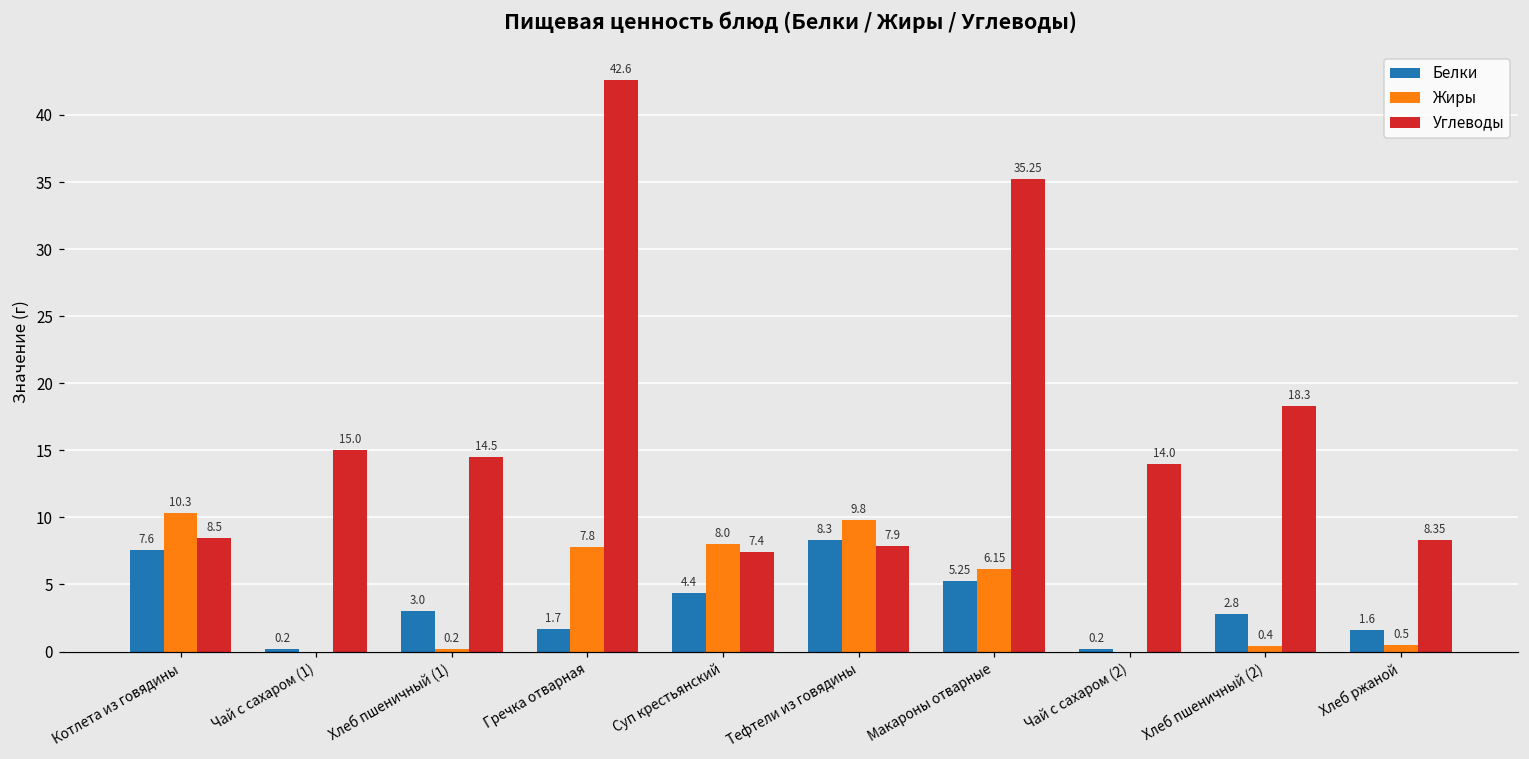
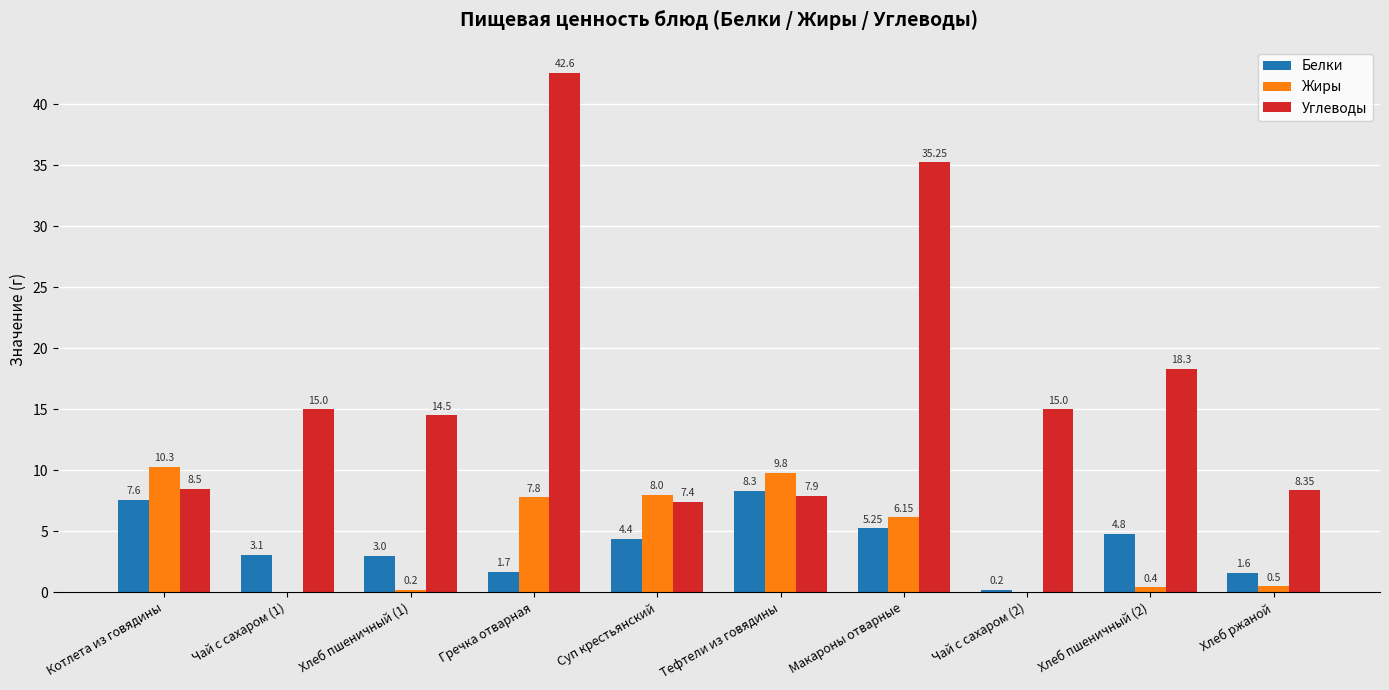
  {
    "Белки": {
      "Котлета из говядины": 7.6,
-     "Чай с сахаром (1)": 0.2,
+     "Чай с сахаром (1)": 3.1,
      "Хлеб пшеничный (1)": 3.0,
      "Гречка отварная": 1.7,
      "Суп крестьянский": 4.4,
      "Тефтели из говядины": 8.3,
      "Макароны отварные": 5.25,
      "Чай с сахаром (2)": 0.2,
-     "Хлеб пшеничный (2)": 2.8,
+     "Хлеб пшеничный (2)": 4.8,
      "Хлеб ржаной": 1.6
    },
    "Жиры": {
      "Котлета из говядины": 10.3,
      "Хлеб пшеничный (1)": 0.2,
      "Гречка отварная": 7.8,
      "Суп крестьянский": 8.0,
      "Тефтели из говядины": 9.8,
      "Макароны отварные": 6.15,
      "Хлеб пшеничный (2)": 0.4,
      "Хлеб ржаной": 0.5
    },
    "Углеводы": {
      "Котлета из говядины": 8.5,
      "Чай с сахаром (1)": 15.0,
      "Хлеб пшеничный (1)": 14.5,
      "Гречка отварная": 42.6,
      "Суп крестьянский": 7.4,
      "Тефтели из говядины": 7.9,
      "Макароны отварные": 35.25,
-     "Чай с сахаром (2)": 14.0,
+     "Чай с сахаром (2)": 15.0,
      "Хлеб пшеничный (2)": 18.3,
      "Хлеб ржаной": 8.35
    }
  }
